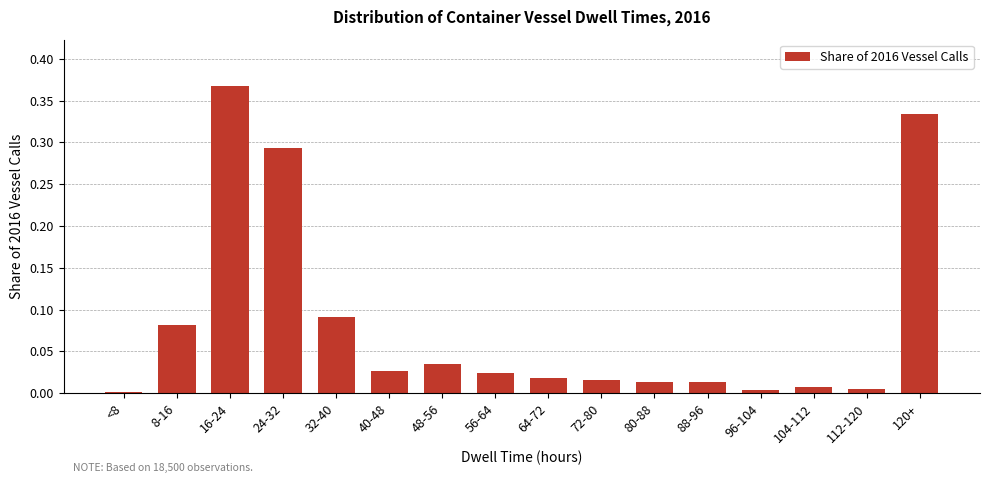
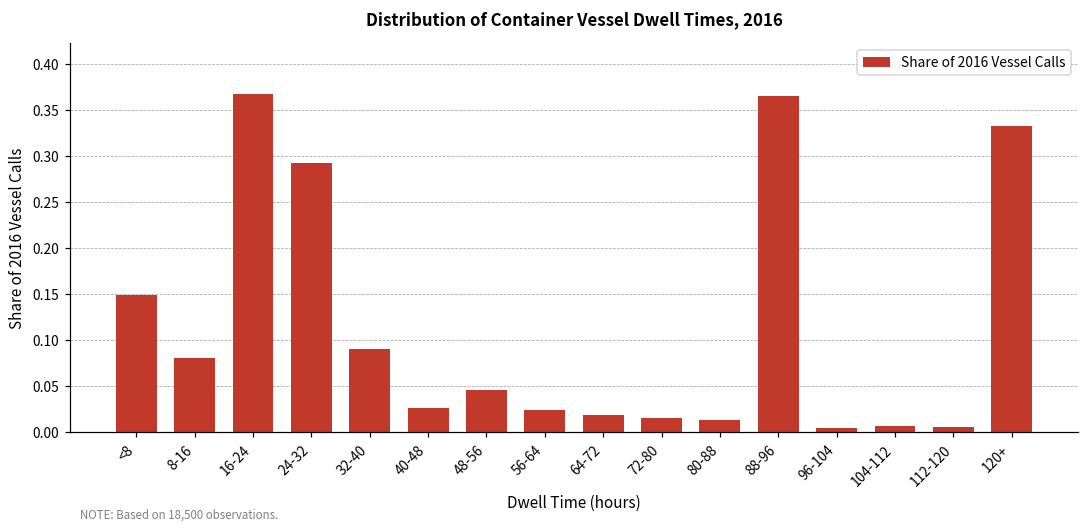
  {
-   "<8": 0.00,
+   "<8": 0.15,
    "8-16": 0.08,
    "16-24": 0.37,
    "24-32": 0.29,
    "32-40": 0.09,
    "40-48": 0.03,
-   "48-56": 0.03,
+   "48-56": 0.05,
    "56-64": 0.02,
    "64-72": 0.02,
    "72-80": 0.02,
    "80-88": 0.01,
-   "88-96": 0.01,
+   "88-96": 0.37,
    "96-104": 0.00,
    "104-112": 0.01,
    "112-120": 0.01,
    "120+": 0.33
  }
